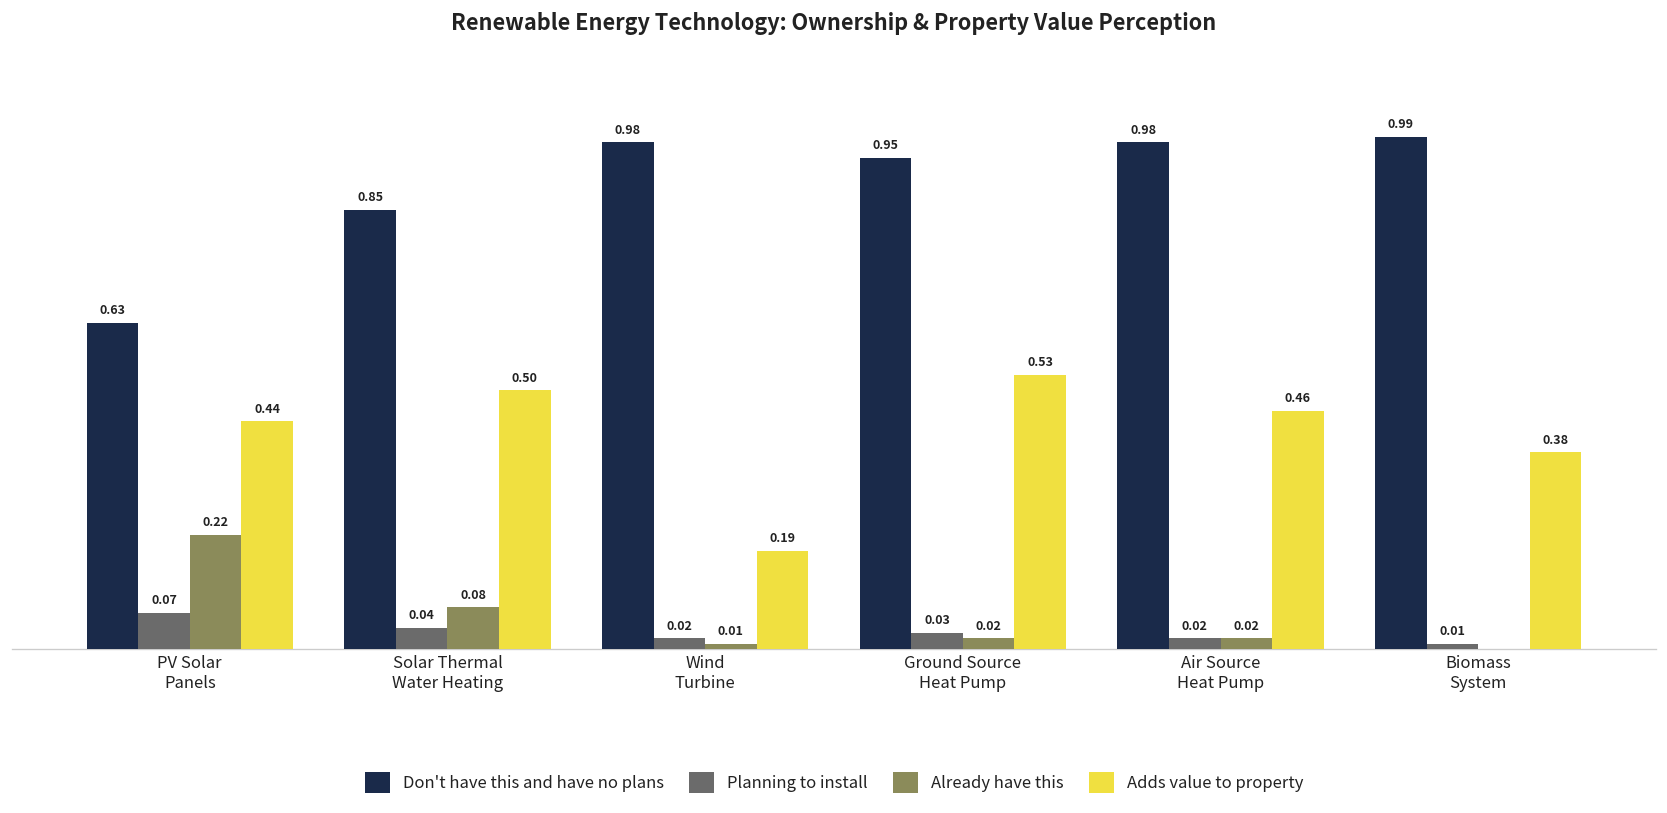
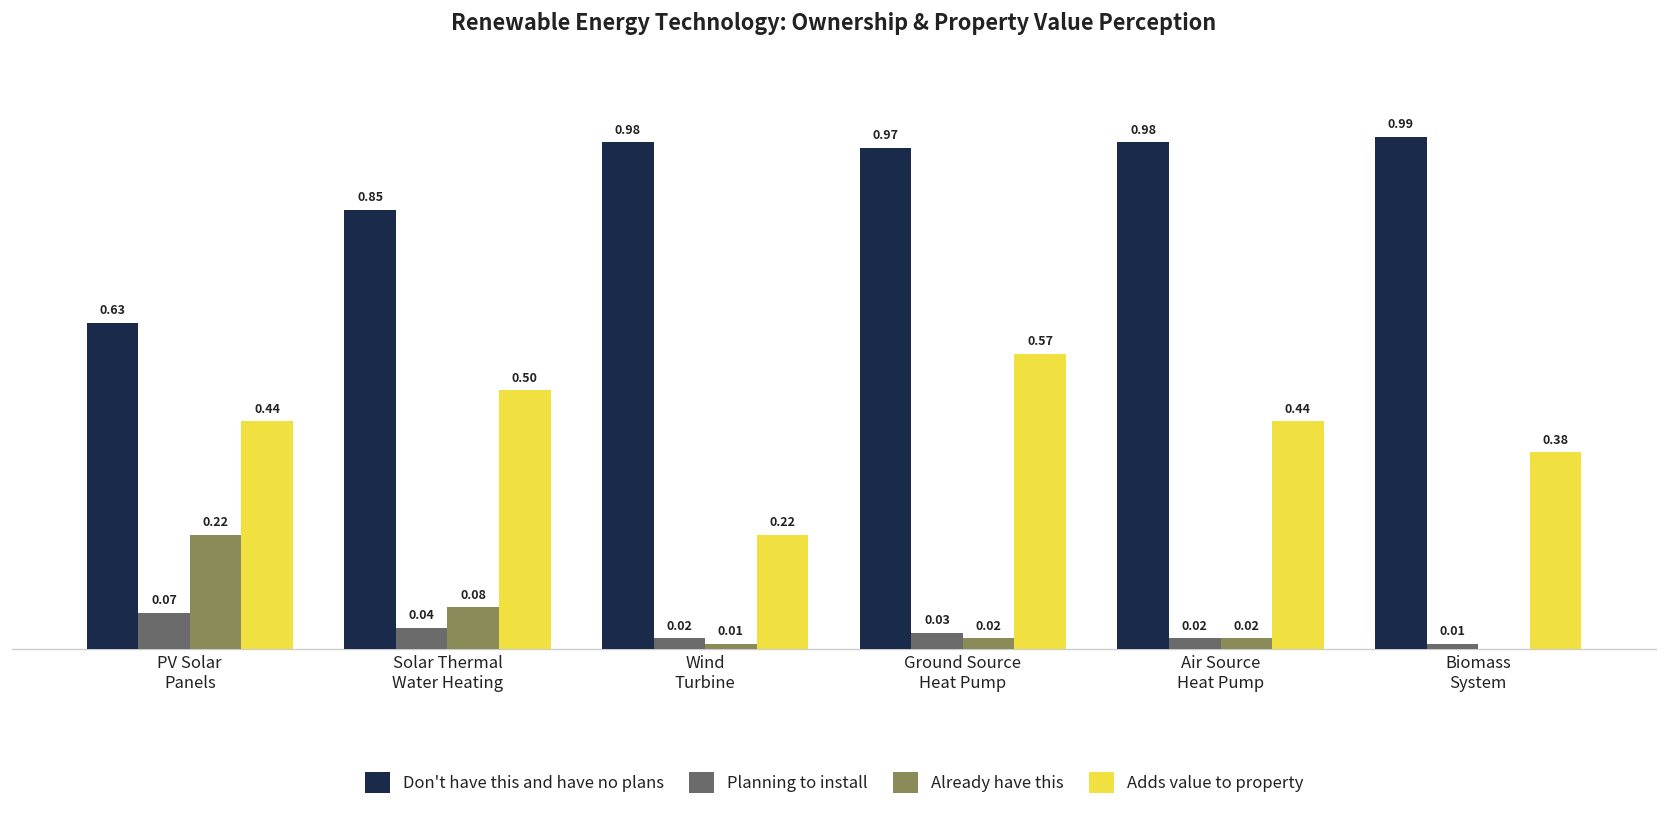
  {
    "Don't have this and have no plans": {
      "PV Solar Panels": 0.63,
      "Solar Thermal Water Heating": 0.85,
      "Wind Turbine": 0.98,
-     "Ground Source Heat Pump": 0.95,
+     "Ground Source Heat Pump": 0.97,
      "Air Source Heat Pump": 0.98,
      "Biomass System": 0.99
    },
    "Adds value to property": {
      "PV Solar Panels": 0.44,
      "Solar Thermal Water Heating": 0.50,
-     "Wind Turbine": 0.19,
-     "Ground Source Heat Pump": 0.53,
-     "Air Source Heat Pump": 0.46,
+     "Wind Turbine": 0.22,
+     "Ground Source Heat Pump": 0.57,
+     "Air Source Heat Pump": 0.44,
      "Biomass System": 0.38
    }
  }
